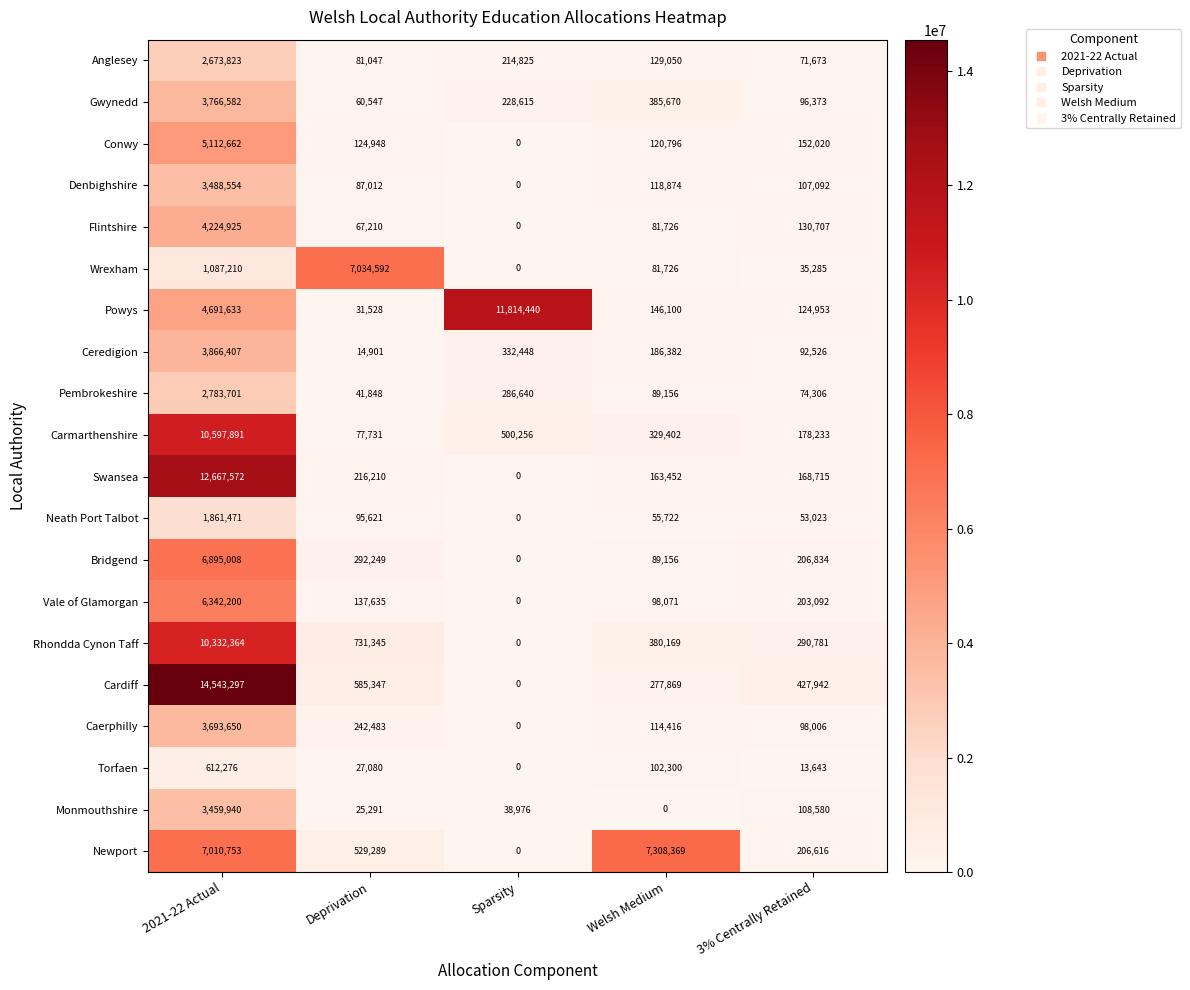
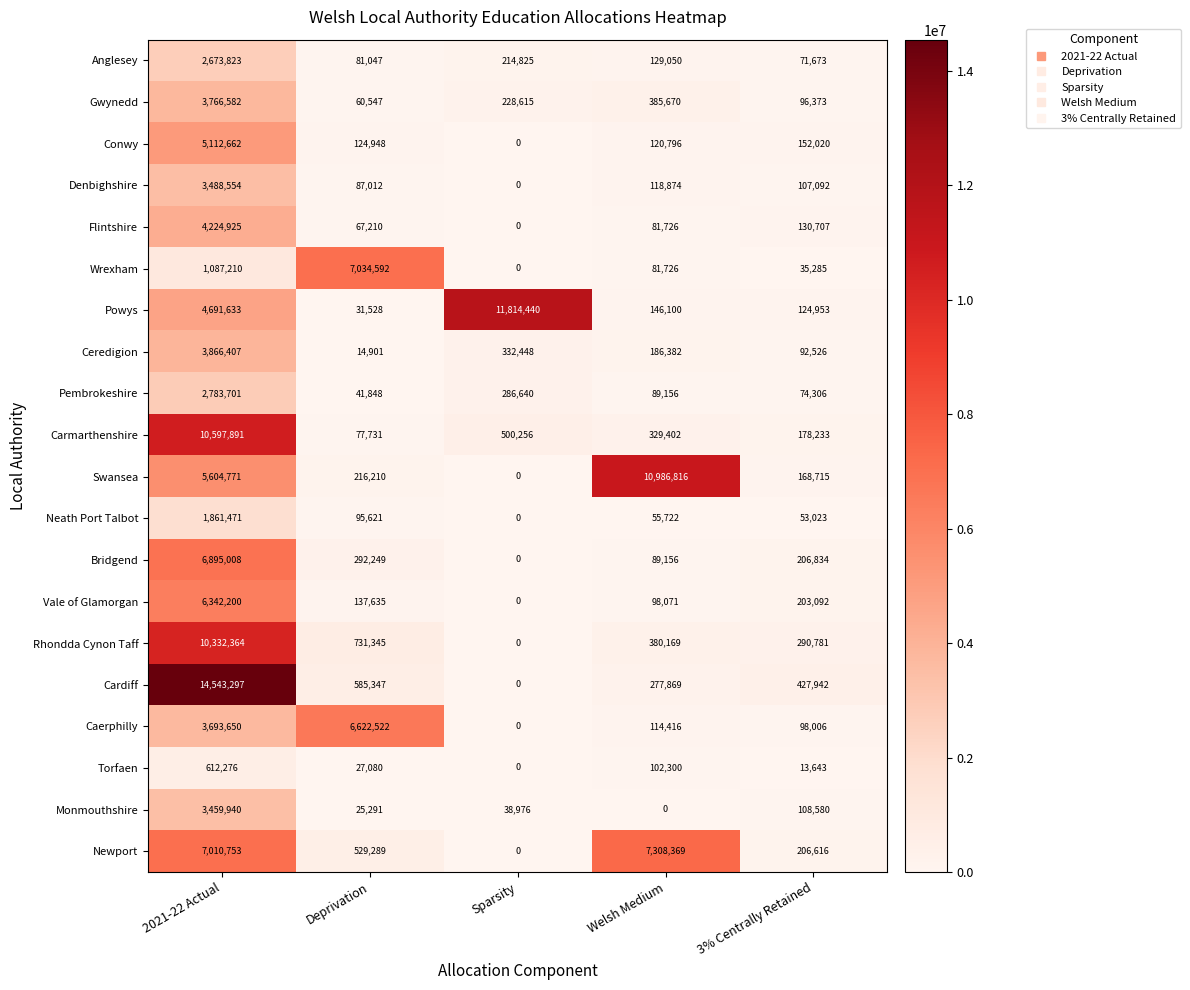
  {
    "Anglesey": {
      "2021-22 Actual": "2,673,823",
      "Deprivation": "81,047",
      "Sparsity": "214,825",
      "Welsh Medium": "129,050",
      "3% Centrally Retained": "71,673"
    },
    "Gwynedd": {
      "2021-22 Actual": "3,766,582",
      "Deprivation": "60,547",
      "Sparsity": "228,615",
      "Welsh Medium": "385,670",
      "3% Centrally Retained": "96,373"
    },
    "Conwy": {
      "2021-22 Actual": "5,112,662",
      "Deprivation": "124,948",
      "Sparsity": "0",
      "Welsh Medium": "120,796",
      "3% Centrally Retained": "152,020"
    },
    "Denbighshire": {
      "2021-22 Actual": "3,488,554",
      "Deprivation": "87,012",
      "Sparsity": "0",
      "Welsh Medium": "118,874",
      "3% Centrally Retained": "107,092"
    },
    "Flintshire": {
      "2021-22 Actual": "4,224,925",
      "Deprivation": "67,210",
      "Sparsity": "0",
      "Welsh Medium": "81,726",
      "3% Centrally Retained": "130,707"
    },
    "Wrexham": {
      "2021-22 Actual": "1,087,210",
      "Deprivation": "7,034,592",
      "Sparsity": "0",
      "Welsh Medium": "81,726",
      "3% Centrally Retained": "35,285"
    },
    "Powys": {
      "2021-22 Actual": "4,691,633",
      "Deprivation": "31,528",
      "Sparsity": "11,814,440",
      "Welsh Medium": "146,100",
      "3% Centrally Retained": "124,953"
    },
    "Ceredigion": {
      "2021-22 Actual": "3,866,407",
      "Deprivation": "14,901",
      "Sparsity": "332,448",
      "Welsh Medium": "186,382",
      "3% Centrally Retained": "92,526"
    },
    "Pembrokeshire": {
      "2021-22 Actual": "2,783,701",
      "Deprivation": "41,848",
      "Sparsity": "286,640",
      "Welsh Medium": "89,156",
      "3% Centrally Retained": "74,306"
    },
    "Carmarthenshire": {
      "2021-22 Actual": "10,597,891",
      "Deprivation": "77,731",
      "Sparsity": "500,256",
      "Welsh Medium": "329,402",
      "3% Centrally Retained": "178,233"
    },
    "Swansea": {
-     "2021-22 Actual": "12,667,572",
+     "2021-22 Actual": "5,604,771",
      "Deprivation": "216,210",
      "Sparsity": "0",
-     "Welsh Medium": "163,452",
+     "Welsh Medium": "10,986,816",
      "3% Centrally Retained": "168,715"
    },
    "Neath Port Talbot": {
      "2021-22 Actual": "1,861,471",
      "Deprivation": "95,621",
      "Sparsity": "0",
      "Welsh Medium": "55,722",
      "3% Centrally Retained": "53,023"
    },
    "Bridgend": {
      "2021-22 Actual": "6,895,008",
      "Deprivation": "292,249",
      "Sparsity": "0",
      "Welsh Medium": "89,156",
      "3% Centrally Retained": "206,834"
    },
    "Vale of Glamorgan": {
      "2021-22 Actual": "6,342,200",
      "Deprivation": "137,635",
      "Sparsity": "0",
      "Welsh Medium": "98,071",
      "3% Centrally Retained": "203,092"
    },
    "Rhondda Cynon Taff": {
      "2021-22 Actual": "10,332,364",
      "Deprivation": "731,345",
      "Sparsity": "0",
      "Welsh Medium": "380,169",
      "3% Centrally Retained": "290,781"
    },
    "Cardiff": {
      "2021-22 Actual": "14,543,297",
      "Deprivation": "585,347",
      "Sparsity": "0",
      "Welsh Medium": "277,869",
      "3% Centrally Retained": "427,942"
    },
    "Caerphilly": {
      "2021-22 Actual": "3,693,650",
-     "Deprivation": "242,483",
+     "Deprivation": "6,622,522",
      "Sparsity": "0",
      "Welsh Medium": "114,416",
      "3% Centrally Retained": "98,006"
    },
    "Torfaen": {
      "2021-22 Actual": "612,276",
      "Deprivation": "27,080",
      "Sparsity": "0",
      "Welsh Medium": "102,300",
      "3% Centrally Retained": "13,643"
    },
    "Monmouthshire": {
      "2021-22 Actual": "3,459,940",
      "Deprivation": "25,291",
      "Sparsity": "38,976",
      "Welsh Medium": "0",
      "3% Centrally Retained": "108,580"
    },
    "Newport": {
      "2021-22 Actual": "7,010,753",
      "Deprivation": "529,289",
      "Sparsity": "0",
      "Welsh Medium": "7,308,369",
      "3% Centrally Retained": "206,616"
    }
  }
